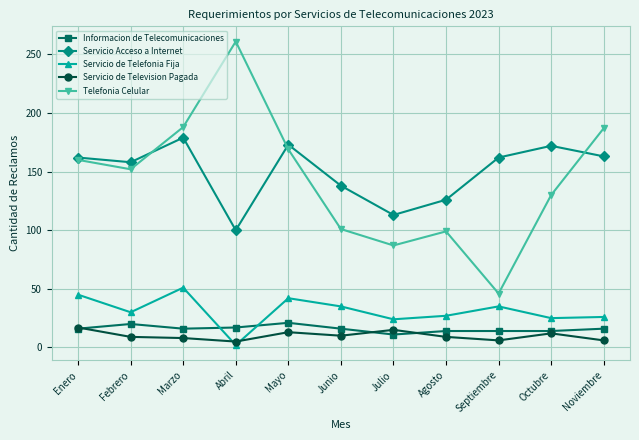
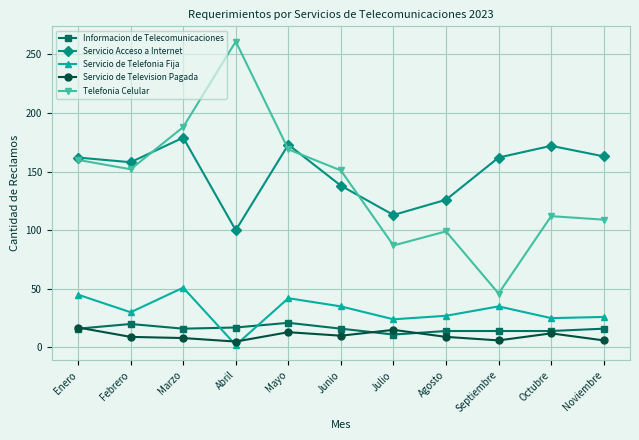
  {
    "Telefonia Celular": {
      "Febrero": 152,
      "Marzo": 188,
      "Abril": 261,
      "Mayo": 169,
-     "Junio": 101,
+     "Junio": 151,
      "Julio": 87,
      "Agosto": 99,
      "Septiembre": 46,
-     "Octubre": 130,
-     "Noviembre": 187
+     "Octubre": 112,
+     "Noviembre": 109
    }
  }
